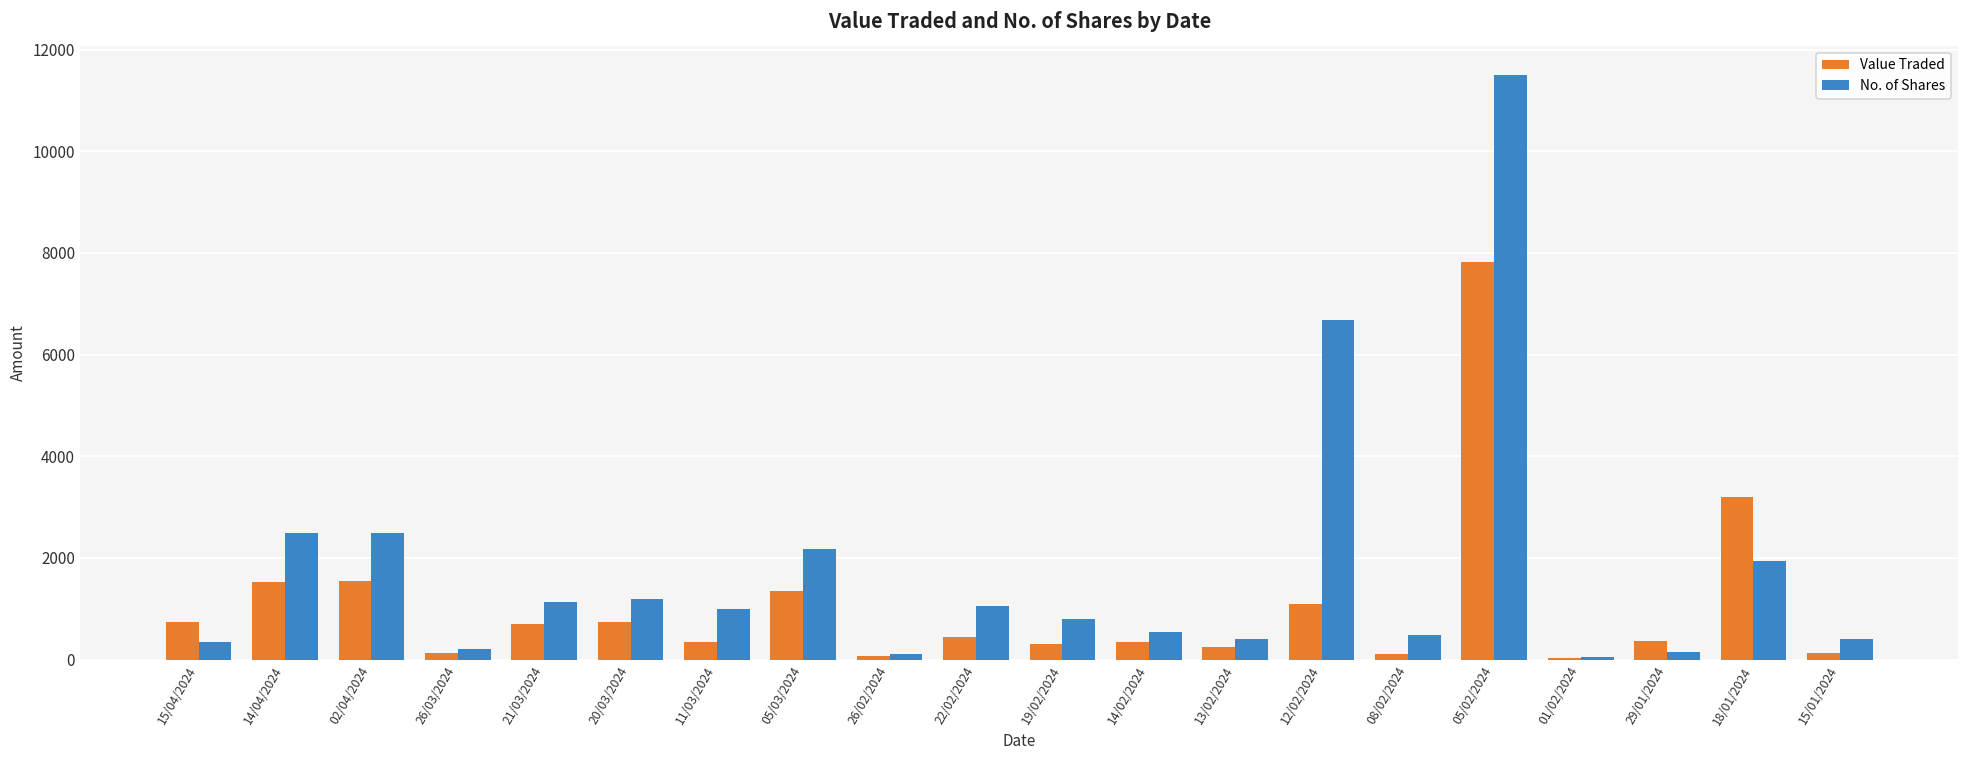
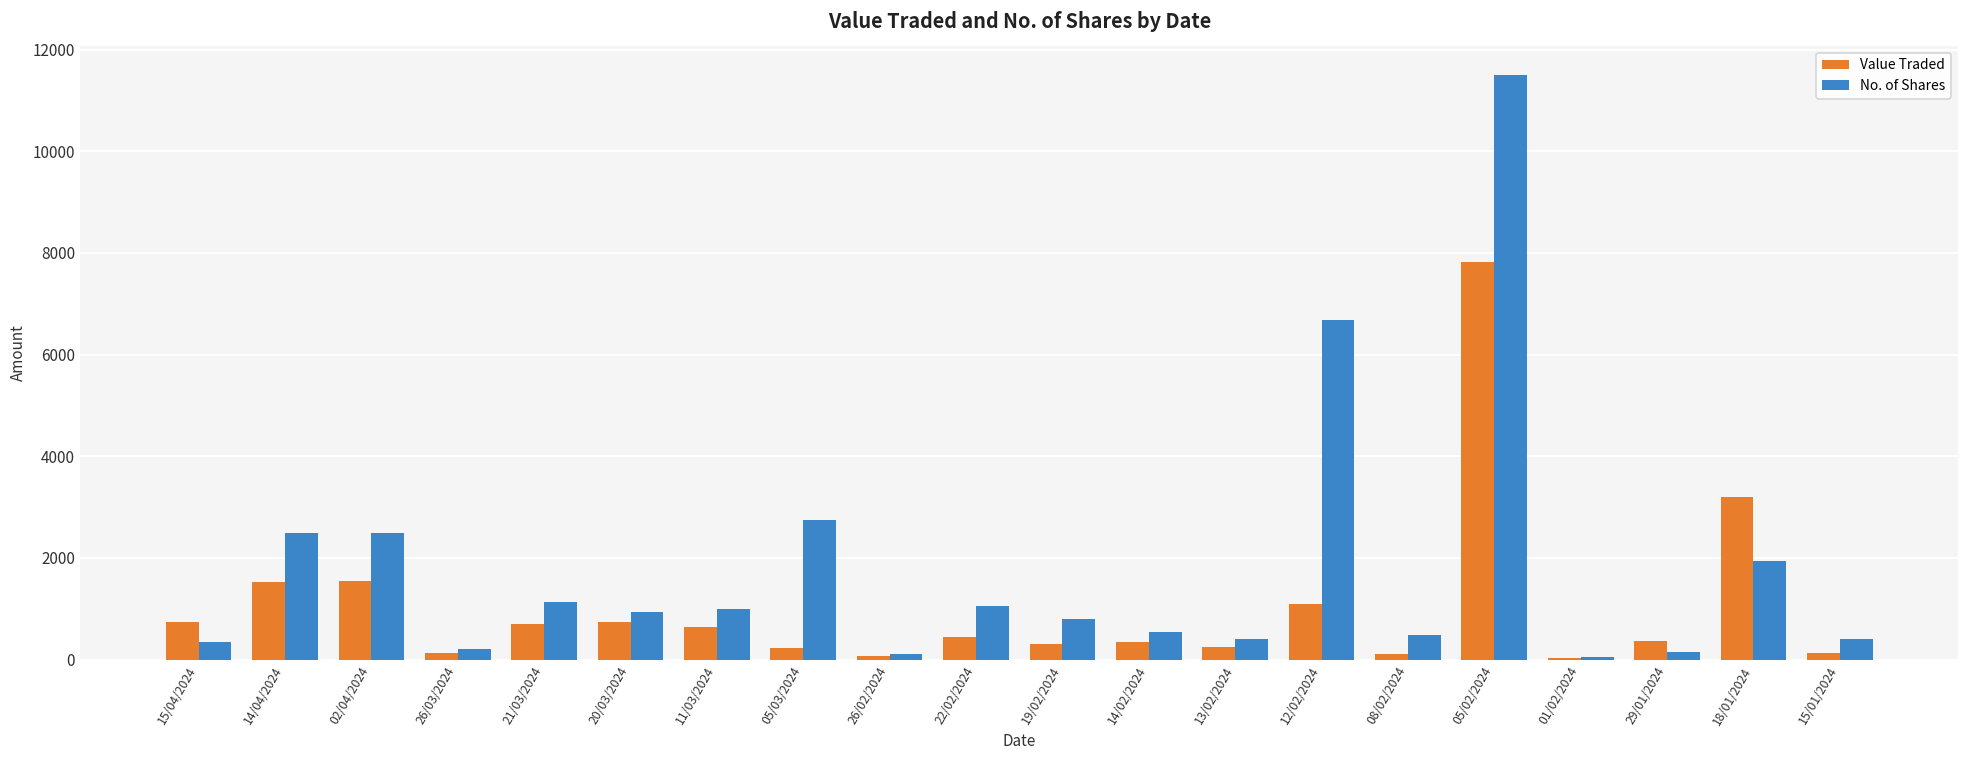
  {
    "Value Traded": {
      "15/04/2024": 700,
      "14/04/2024": 1500,
      "02/04/2024": 1600,
      "26/03/2024": 100,
      "21/03/2024": 700,
      "20/03/2024": 700,
-     "11/03/2024": 300,
-     "05/03/2024": 1400,
+     "11/03/2024": 600,
+     "05/03/2024": 200,
      "26/02/2024": 100,
      "22/02/2024": 500,
      "19/02/2024": 300,
      "14/02/2024": 300,
      "13/02/2024": 300,
      "12/02/2024": 1100,
      "08/02/2024": 100,
      "05/02/2024": 7800,
      "29/01/2024": 400,
      "18/01/2024": 3200,
      "15/01/2024": 100
    },
    "No. of Shares": {
      "15/04/2024": 400,
      "14/04/2024": 2500,
      "02/04/2024": 2500,
      "26/03/2024": 200,
      "21/03/2024": 1100,
-     "20/03/2024": 1200,
+     "20/03/2024": 900,
      "11/03/2024": 1000,
-     "05/03/2024": 2200,
+     "05/03/2024": 2800,
      "26/02/2024": 100,
      "22/02/2024": 1100,
      "19/02/2024": 800,
      "14/02/2024": 500,
      "13/02/2024": 400,
      "12/02/2024": 6700,
      "08/02/2024": 500,
      "05/02/2024": 11500,
      "29/01/2024": 200,
      "18/01/2024": 2000,
      "15/01/2024": 400
    }
  }
